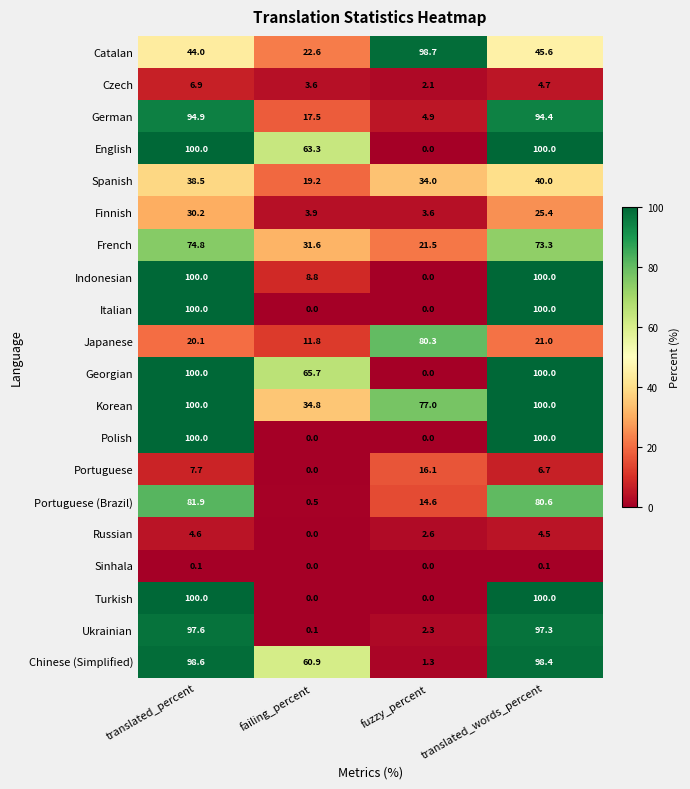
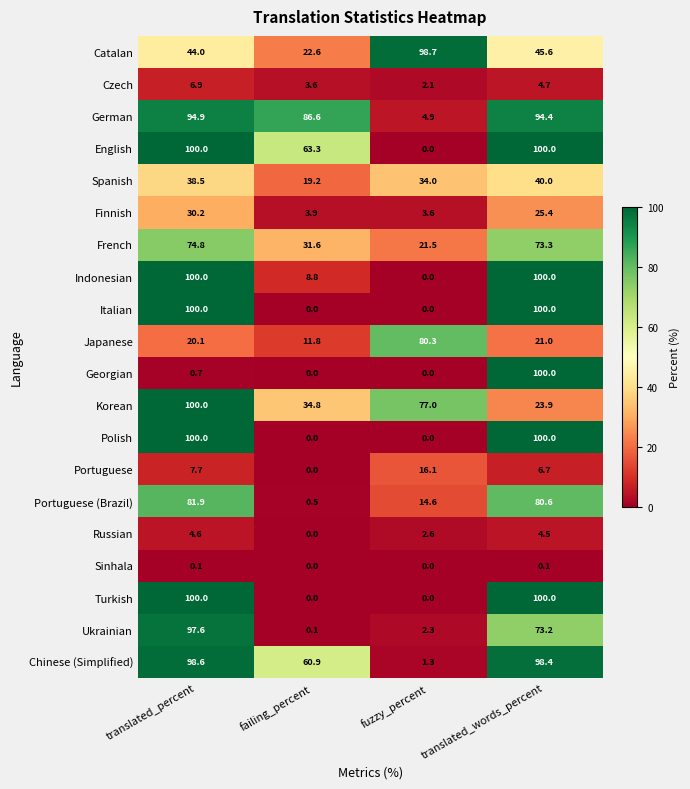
  {
    "Catalan": {
      "translated_percent": 44.0,
      "failing_percent": 22.6,
      "fuzzy_percent": 98.7,
      "translated_words_percent": 45.6
    },
    "Czech": {
      "translated_percent": 6.9,
      "failing_percent": 3.6,
      "fuzzy_percent": 2.1,
      "translated_words_percent": 4.7
    },
    "German": {
      "translated_percent": 94.9,
-     "failing_percent": 17.5,
+     "failing_percent": 86.6,
      "fuzzy_percent": 4.9,
      "translated_words_percent": 94.4
    },
    "English": {
      "translated_percent": 100.0,
      "failing_percent": 63.3,
      "fuzzy_percent": 0.0,
      "translated_words_percent": 100.0
    },
    "Spanish": {
      "translated_percent": 38.5,
      "failing_percent": 19.2,
      "fuzzy_percent": 34.0,
      "translated_words_percent": 40.0
    },
    "Finnish": {
      "translated_percent": 30.2,
      "failing_percent": 3.9,
      "fuzzy_percent": 3.6,
      "translated_words_percent": 25.4
    },
    "French": {
      "translated_percent": 74.8,
      "failing_percent": 31.6,
      "fuzzy_percent": 21.5,
      "translated_words_percent": 73.3
    },
    "Indonesian": {
      "translated_percent": 100.0,
      "failing_percent": 8.8,
      "fuzzy_percent": 0.0,
      "translated_words_percent": 100.0
    },
    "Italian": {
      "translated_percent": 100.0,
      "failing_percent": 0.0,
      "fuzzy_percent": 0.0,
      "translated_words_percent": 100.0
    },
    "Japanese": {
      "translated_percent": 20.1,
      "failing_percent": 11.8,
      "fuzzy_percent": 80.3,
      "translated_words_percent": 21.0
    },
    "Georgian": {
-     "translated_percent": 100.0,
-     "failing_percent": 65.7,
+     "translated_percent": 0.7,
+     "failing_percent": 0.0,
      "fuzzy_percent": 0.0,
      "translated_words_percent": 100.0
    },
    "Korean": {
      "translated_percent": 100.0,
      "failing_percent": 34.8,
      "fuzzy_percent": 77.0,
-     "translated_words_percent": 100.0
+     "translated_words_percent": 23.9
    },
    "Polish": {
      "translated_percent": 100.0,
      "failing_percent": 0.0,
      "fuzzy_percent": 0.0,
      "translated_words_percent": 100.0
    },
    "Portuguese": {
      "translated_percent": 7.7,
      "failing_percent": 0.0,
      "fuzzy_percent": 16.1,
      "translated_words_percent": 6.7
    },
    "Portuguese (Brazil)": {
      "translated_percent": 81.9,
      "failing_percent": 0.5,
      "fuzzy_percent": 14.6,
      "translated_words_percent": 80.6
    },
    "Russian": {
      "translated_percent": 4.6,
      "failing_percent": 0.0,
      "fuzzy_percent": 2.6,
      "translated_words_percent": 4.5
    },
    "Sinhala": {
      "translated_percent": 0.1,
      "failing_percent": 0.0,
      "fuzzy_percent": 0.0,
      "translated_words_percent": 0.1
    },
    "Turkish": {
      "translated_percent": 100.0,
      "failing_percent": 0.0,
      "fuzzy_percent": 0.0,
      "translated_words_percent": 100.0
    },
    "Ukrainian": {
      "translated_percent": 97.6,
      "failing_percent": 0.1,
      "fuzzy_percent": 2.3,
-     "translated_words_percent": 97.3
+     "translated_words_percent": 73.2
    },
    "Chinese (Simplified)": {
      "translated_percent": 98.6,
      "failing_percent": 60.9,
      "fuzzy_percent": 1.3,
      "translated_words_percent": 98.4
    }
  }
